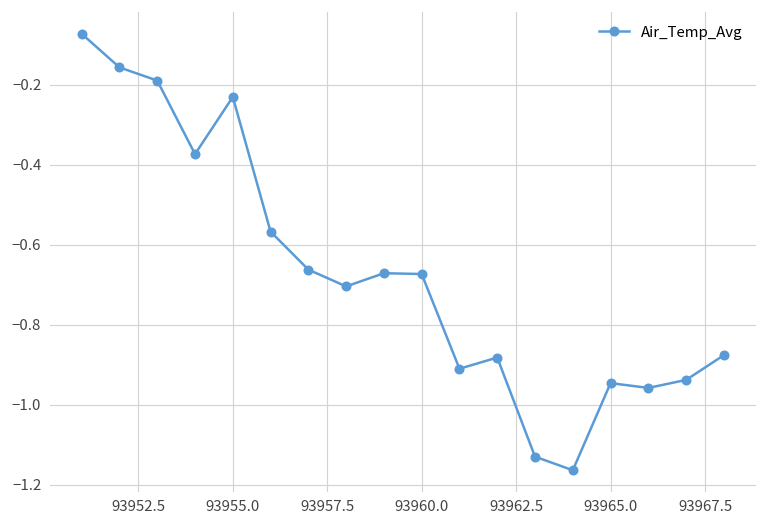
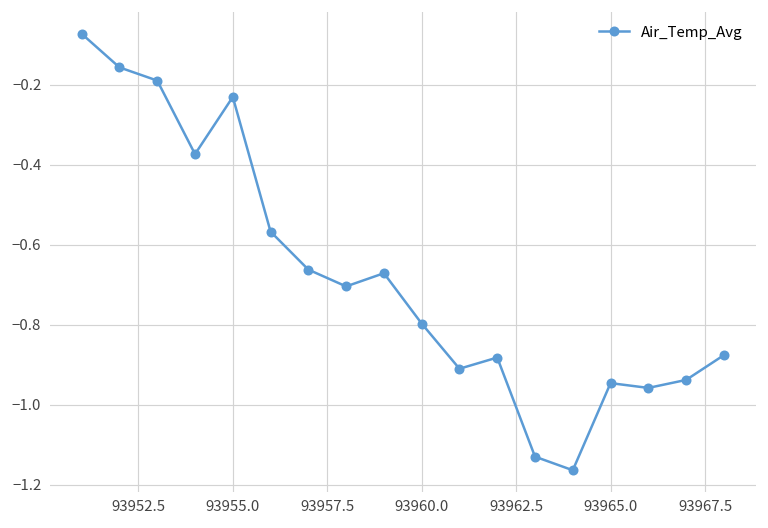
  {
    "93955.0": -0.23,
-   "93960.0": -0.67,
+   "93960.0": -0.80,
    "93965.0": -0.95
  }
